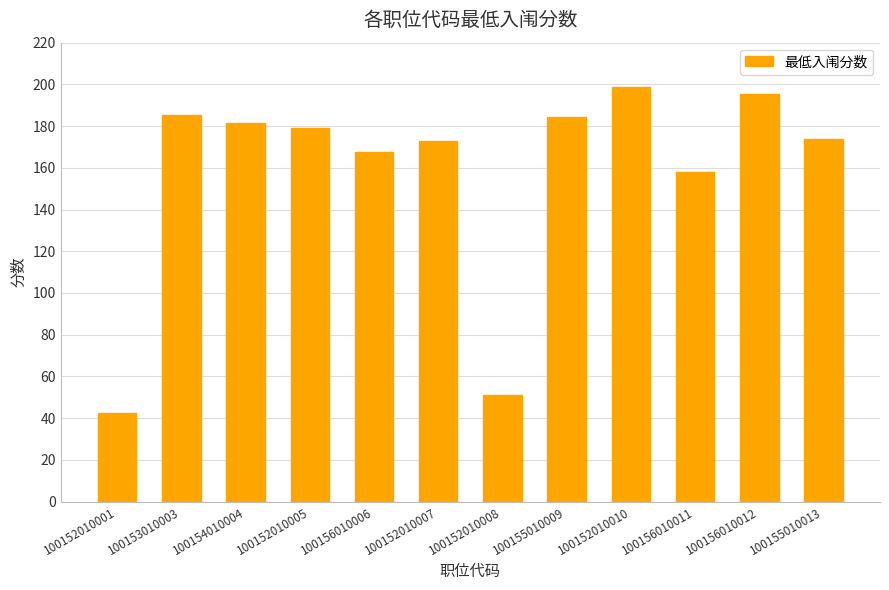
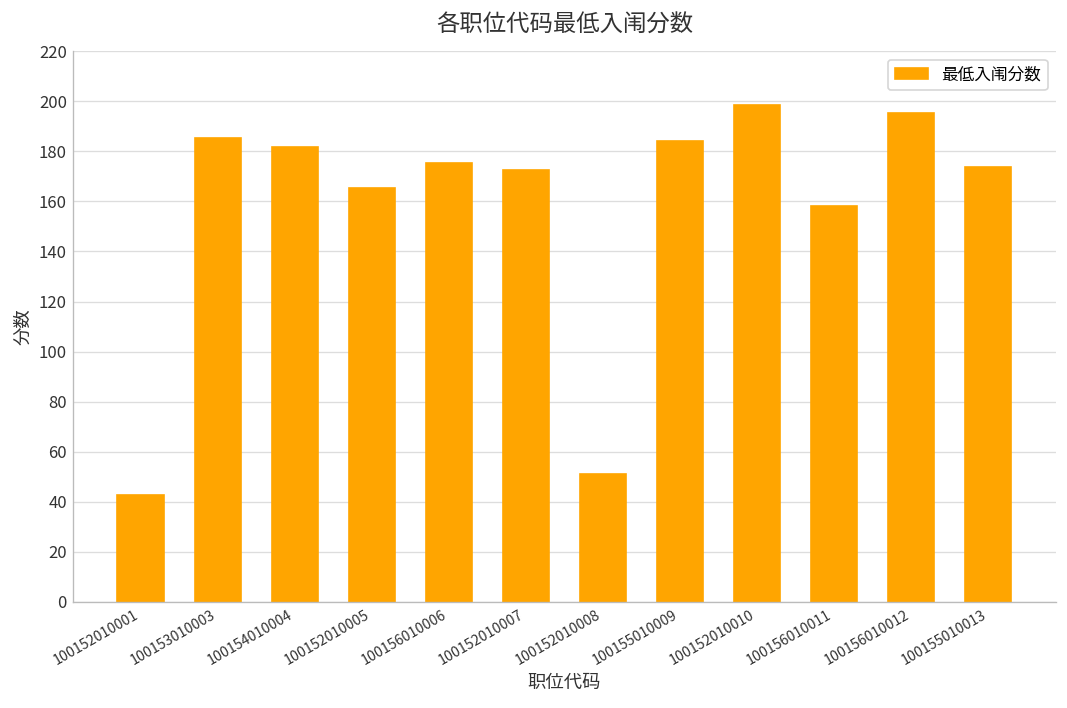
  {
    "100152010001": 43,
    "100153010003": 186,
    "100154010004": 182,
-   "100152010005": 179,
-   "100156010006": 167,
+   "100152010005": 165,
+   "100156010006": 175,
    "100152010007": 173,
    "100152010008": 51,
    "100155010009": 184,
    "100152010010": 199,
    "100156010011": 158,
    "100156010012": 195,
    "100155010013": 174
  }
